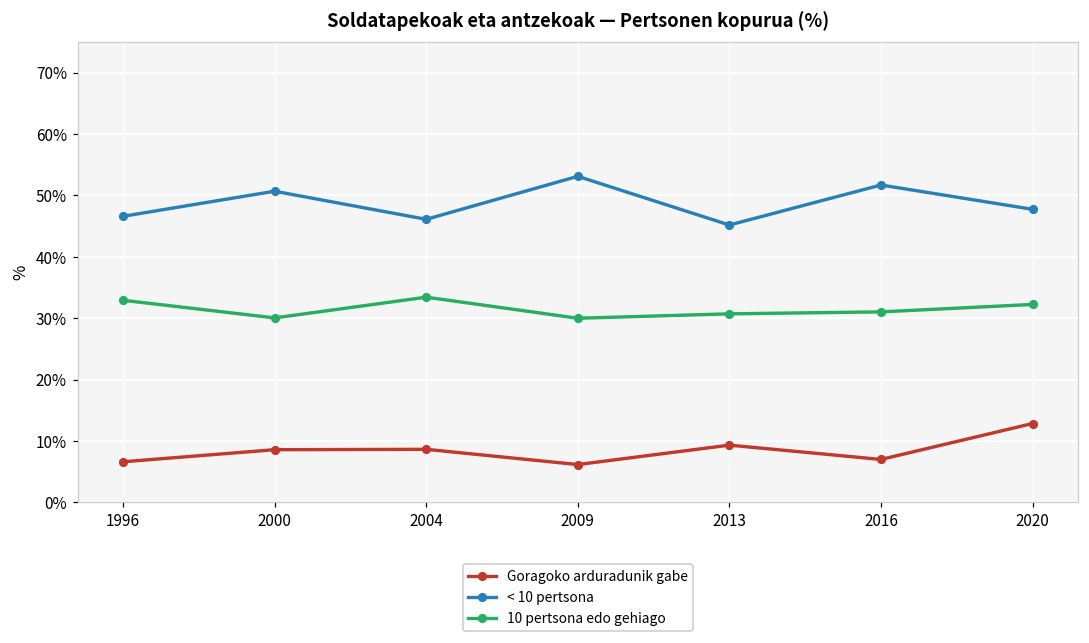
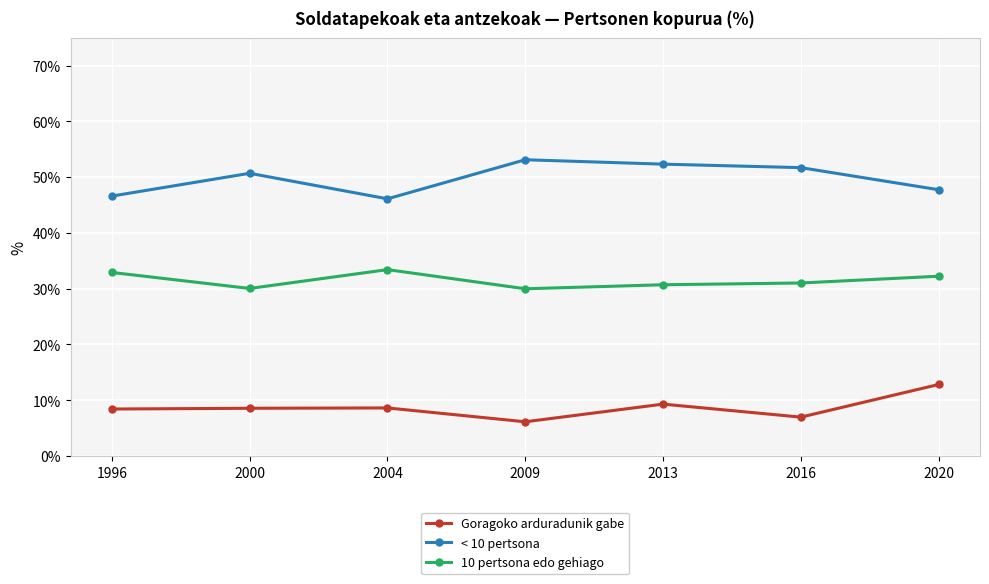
  {
    "Goragoko arduradunik gabe": {
-     "1996": "7%",
+     "1996": "8%",
      "2000": "9%",
      "2004": "9%",
      "2009": "6%",
      "2013": "9%",
      "2016": "7%",
      "2020": "13%"
    },
    "< 10 pertsona": {
      "1996": "47%",
      "2000": "51%",
      "2004": "46%",
      "2009": "53%",
-     "2013": "45%",
+     "2013": "52%",
      "2016": "52%",
      "2020": "48%"
    },
    "10 pertsona edo gehiago": {
      "1996": "33%",
      "2000": "30%",
      "2004": "33%",
      "2009": "30%",
      "2013": "31%",
      "2016": "31%",
      "2020": "32%"
    }
  }
